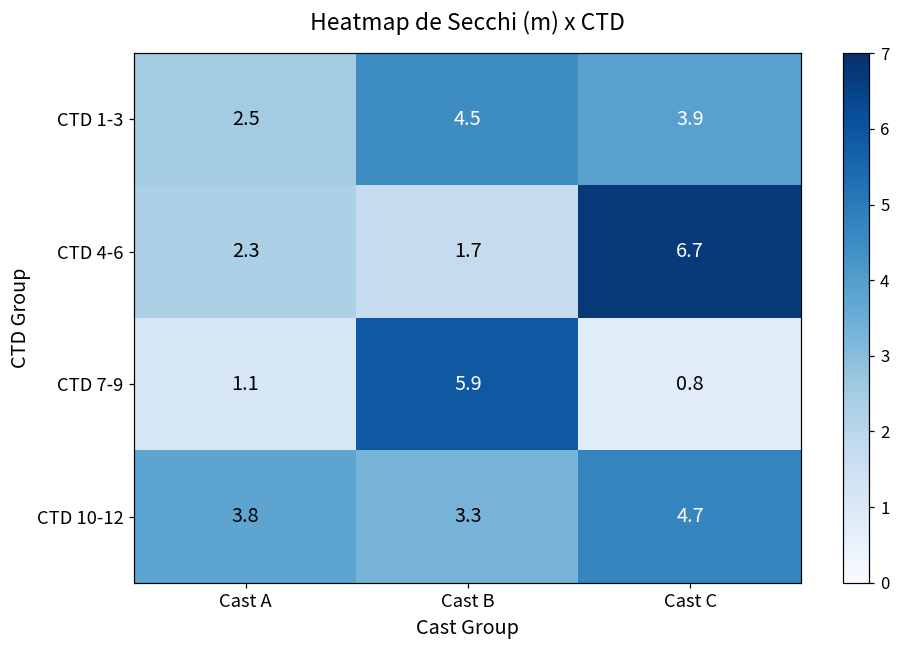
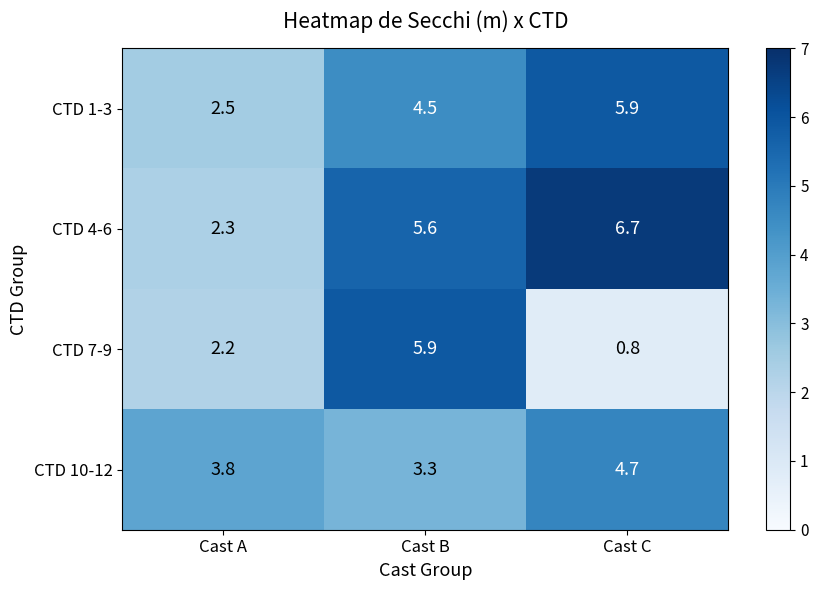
  {
    "CTD 1-3": {
      "Cast A": 2.5,
      "Cast B": 4.5,
-     "Cast C": 3.9
+     "Cast C": 5.9
    },
    "CTD 4-6": {
      "Cast A": 2.3,
-     "Cast B": 1.7,
+     "Cast B": 5.6,
      "Cast C": 6.7
    },
    "CTD 7-9": {
-     "Cast A": 1.1,
+     "Cast A": 2.2,
      "Cast B": 5.9,
      "Cast C": 0.8
    },
    "CTD 10-12": {
      "Cast A": 3.8,
      "Cast B": 3.3,
      "Cast C": 4.7
    }
  }
